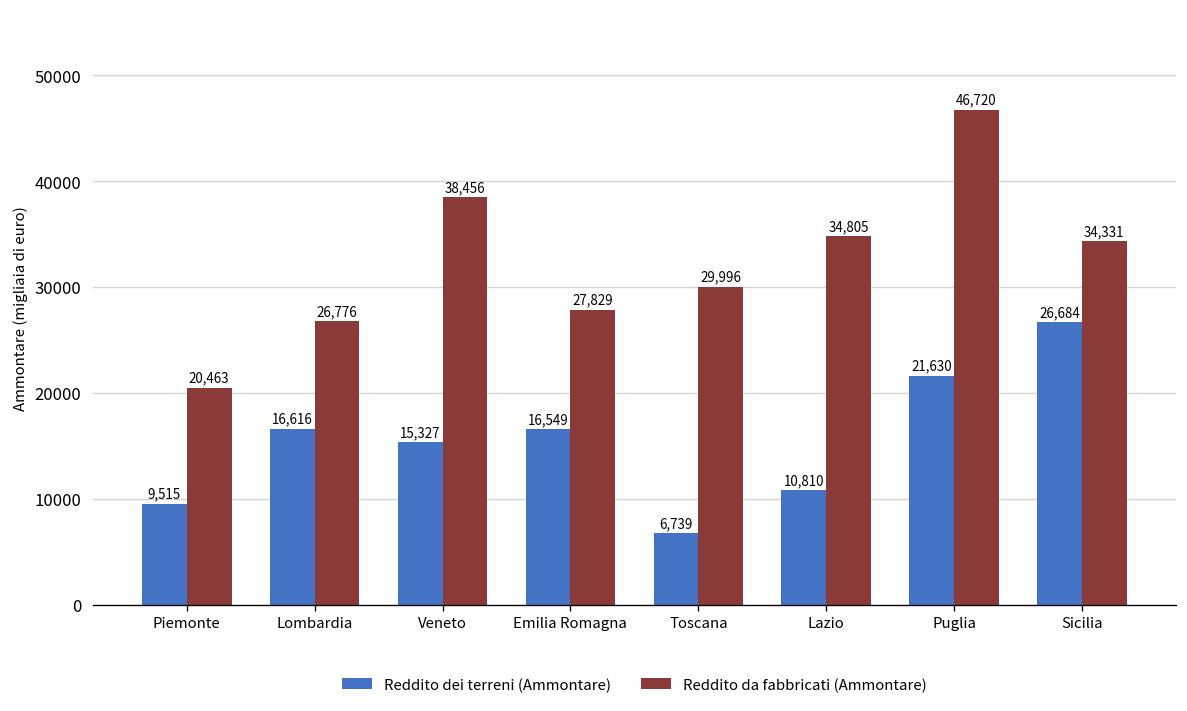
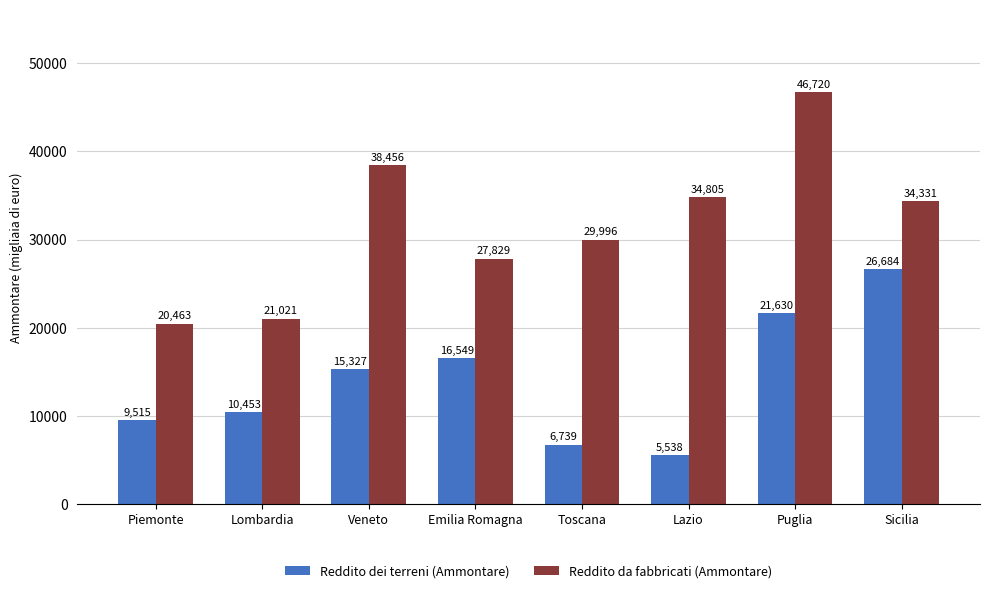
  {
    "Reddito dei terreni (Ammontare)": {
      "Piemonte": "9,515",
-     "Lombardia": "16,616",
+     "Lombardia": "10,453",
      "Veneto": "15,327",
      "Emilia Romagna": "16,549",
      "Toscana": "6,739",
-     "Lazio": "10,810",
+     "Lazio": "5,538",
      "Puglia": "21,630",
      "Sicilia": "26,684"
    },
    "Reddito da fabbricati (Ammontare)": {
      "Piemonte": "20,463",
-     "Lombardia": "26,776",
+     "Lombardia": "21,021",
      "Veneto": "38,456",
      "Emilia Romagna": "27,829",
      "Toscana": "29,996",
      "Lazio": "34,805",
      "Puglia": "46,720",
      "Sicilia": "34,331"
    }
  }
